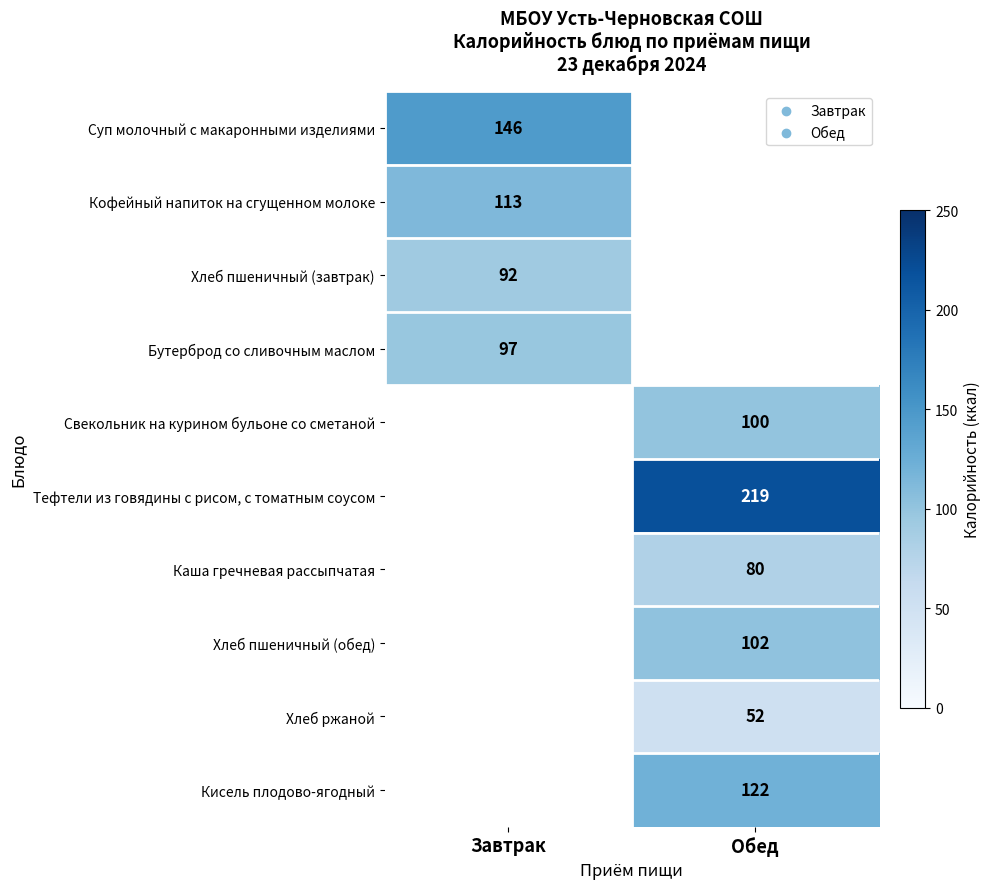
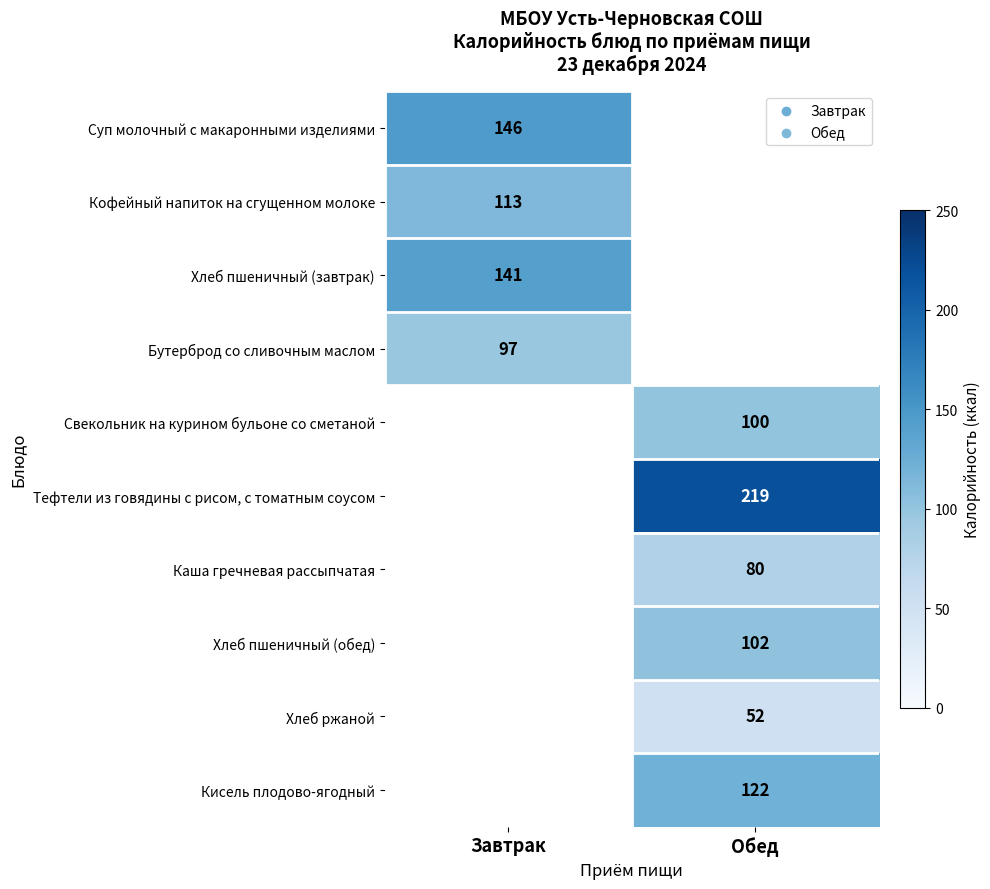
  {
    "Суп молочный с макаронными изделиями": {
      "Завтрак": 146
    },
    "Кофейный напиток на сгущенном молоке": {
      "Завтрак": 113
    },
    "Хлеб пшеничный (завтрак)": {
-     "Завтрак": 92
+     "Завтрак": 141
    },
    "Бутерброд со сливочным маслом": {
      "Завтрак": 97
    },
    "Свекольник на курином бульоне со сметаной": {
      "Обед": 100
    },
    "Тефтели из говядины с рисом, с томатным соусом": {
      "Обед": 219
    },
    "Каша гречневая рассыпчатая": {
      "Обед": 80
    },
    "Хлеб пшеничный (обед)": {
      "Обед": 102
    },
    "Хлеб ржаной": {
      "Обед": 52
    },
    "Кисель плодово-ягодный": {
      "Обед": 122
    }
  }
